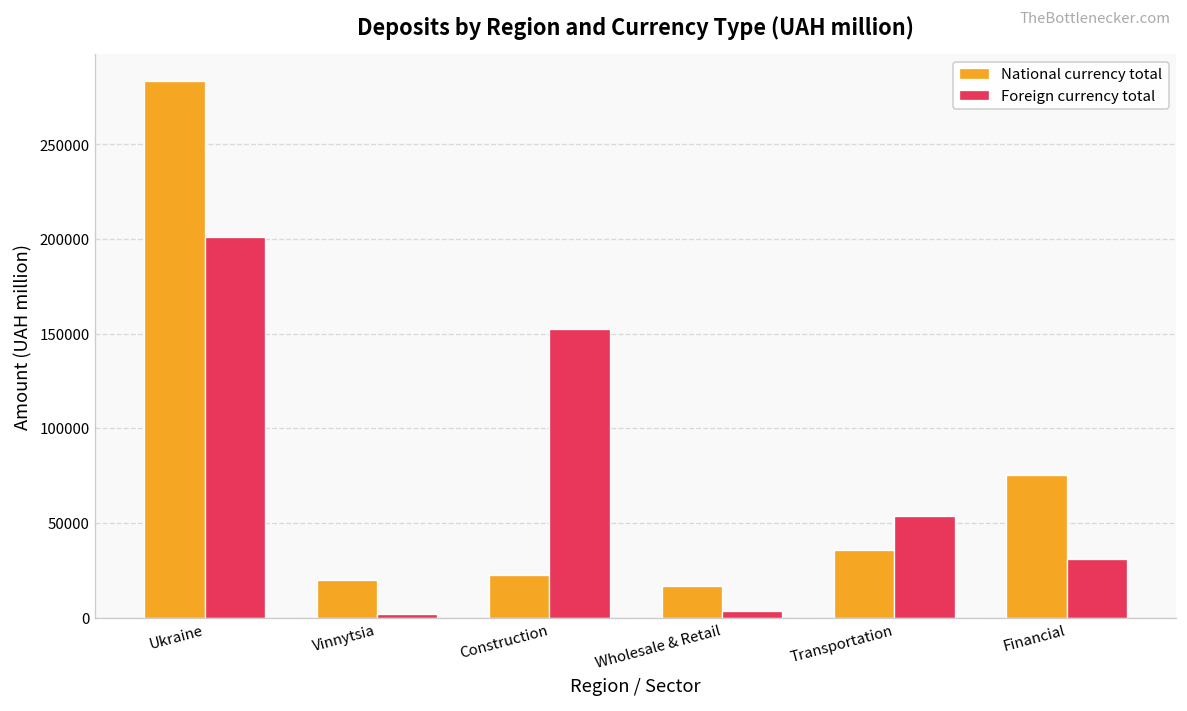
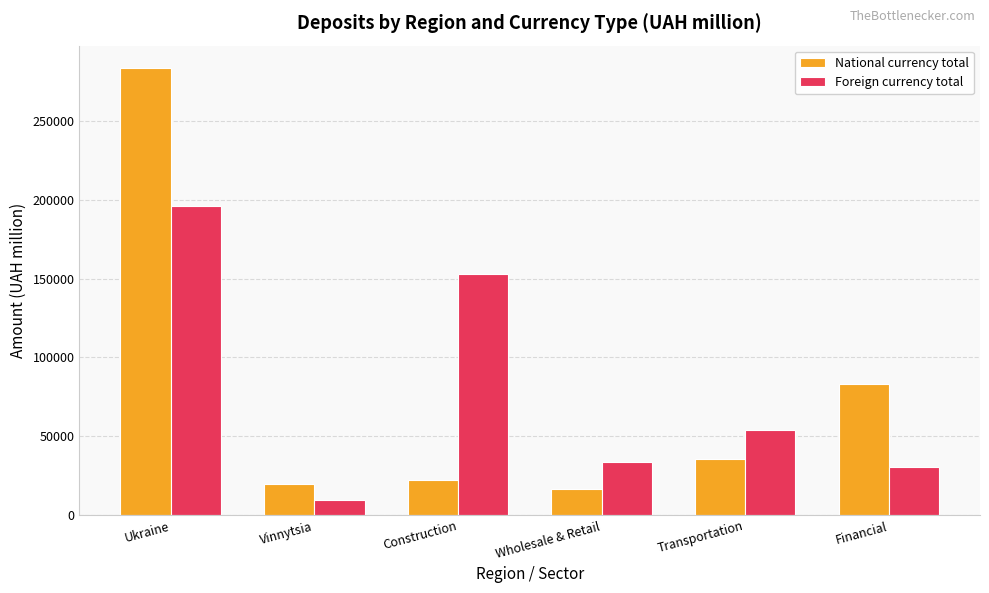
  {
    "National currency total": {
      "Ukraine": 284000,
      "Vinnytsia": 20000,
      "Construction": 23000,
      "Wholesale & Retail": 17000,
      "Transportation": 36000,
-     "Financial": 75000
+     "Financial": 83000
    },
    "Foreign currency total": {
-     "Ukraine": 201000,
-     "Vinnytsia": 2000,
+     "Ukraine": 196000,
+     "Vinnytsia": 9000,
      "Construction": 153000,
-     "Wholesale & Retail": 3000,
+     "Wholesale & Retail": 34000,
      "Transportation": 54000,
      "Financial": 31000
    }
  }
